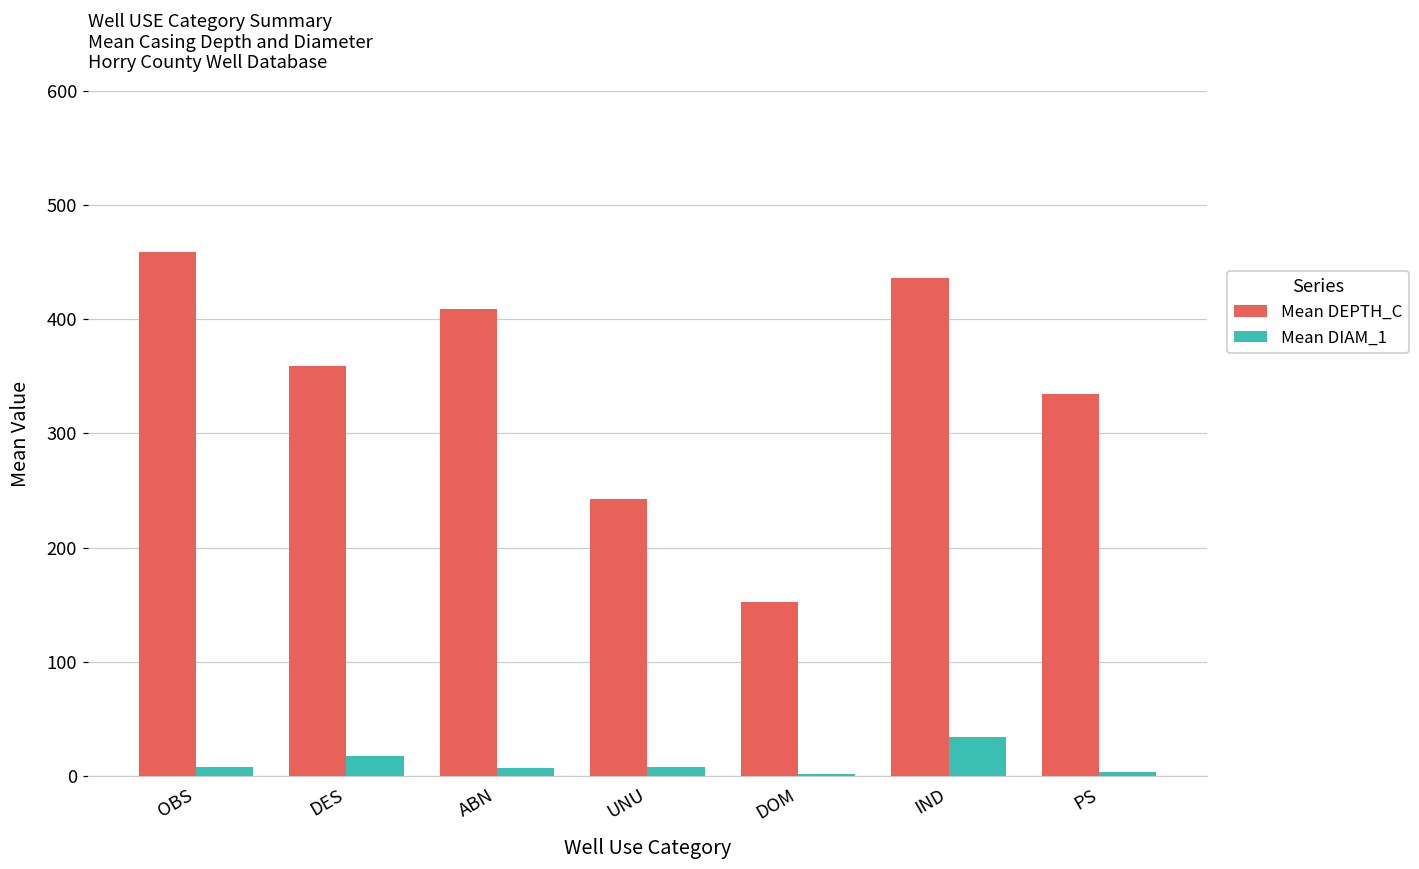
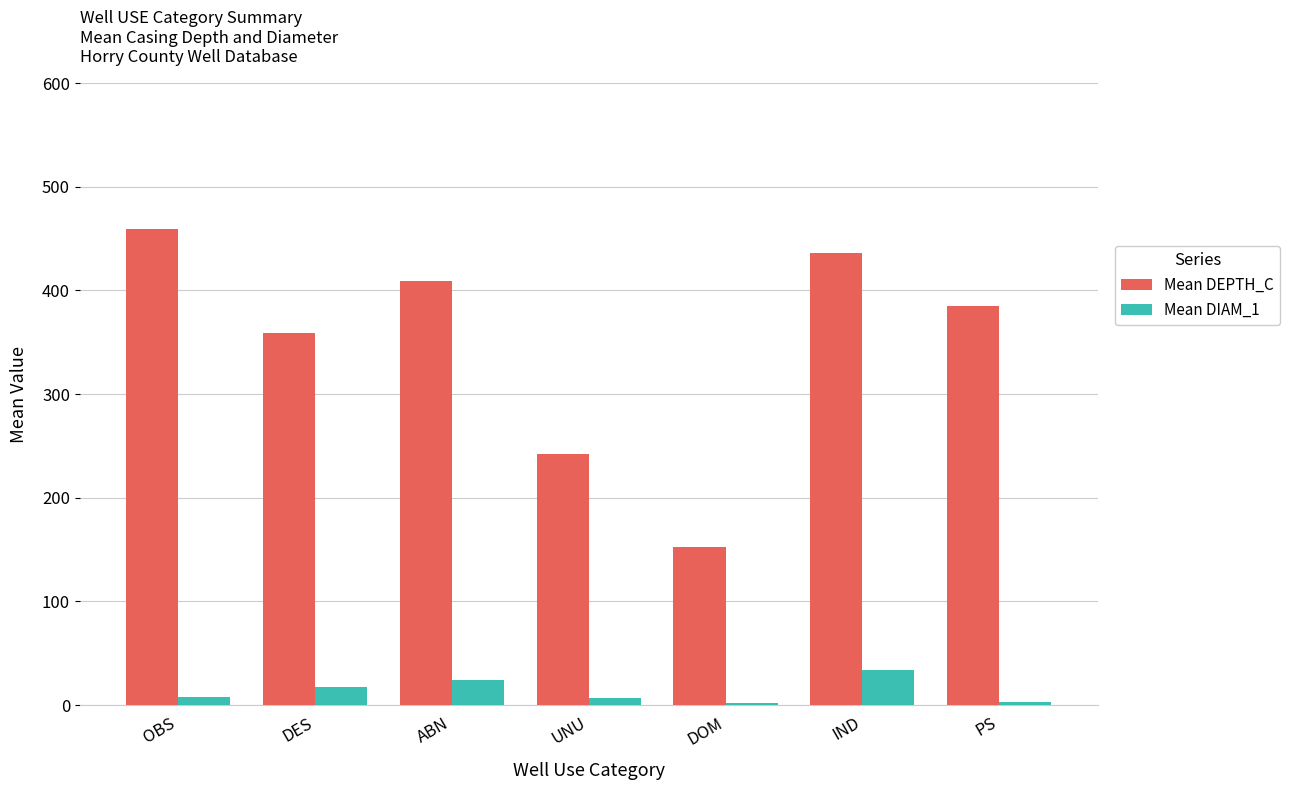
  {
    "Mean DEPTH_C": {
      "OBS": 459,
      "DES": 359,
      "ABN": 409,
      "UNU": 243,
      "DOM": 152,
      "IND": 436,
-     "PS": 334
+     "PS": 385
    },
    "Mean DIAM_1": {
      "OBS": 8,
      "DES": 17,
-     "ABN": 7,
+     "ABN": 24,
      "UNU": 7,
      "IND": 34,
      "PS": 3
    }
  }
